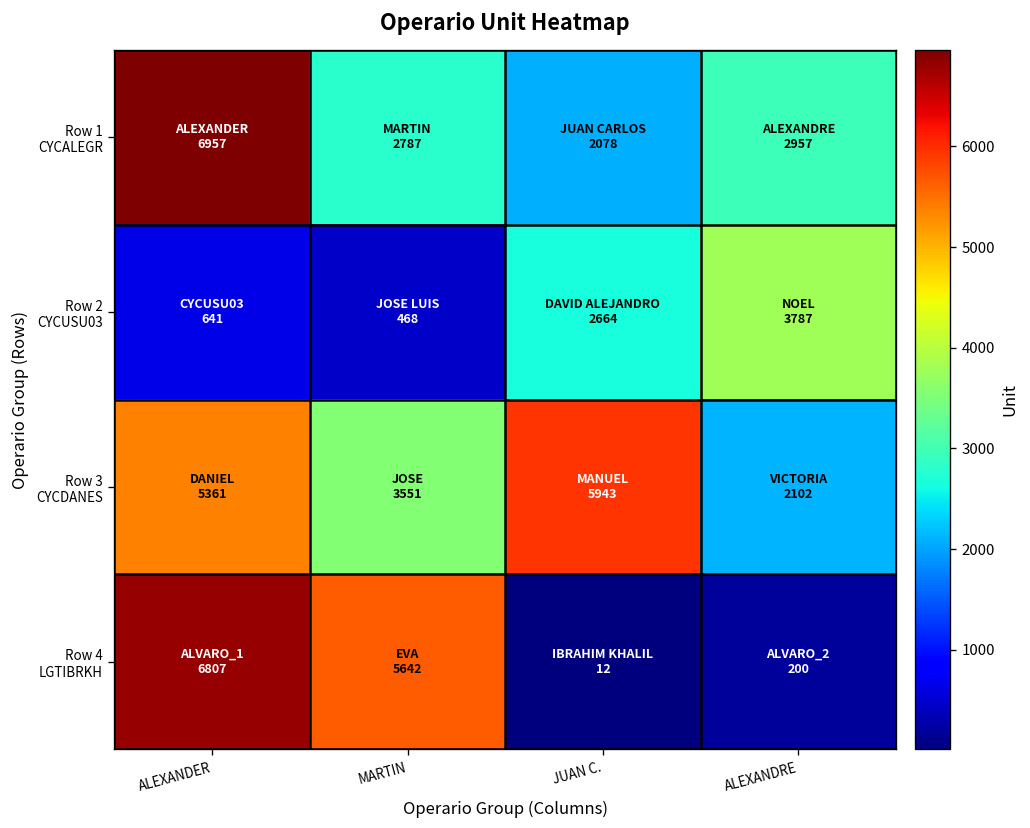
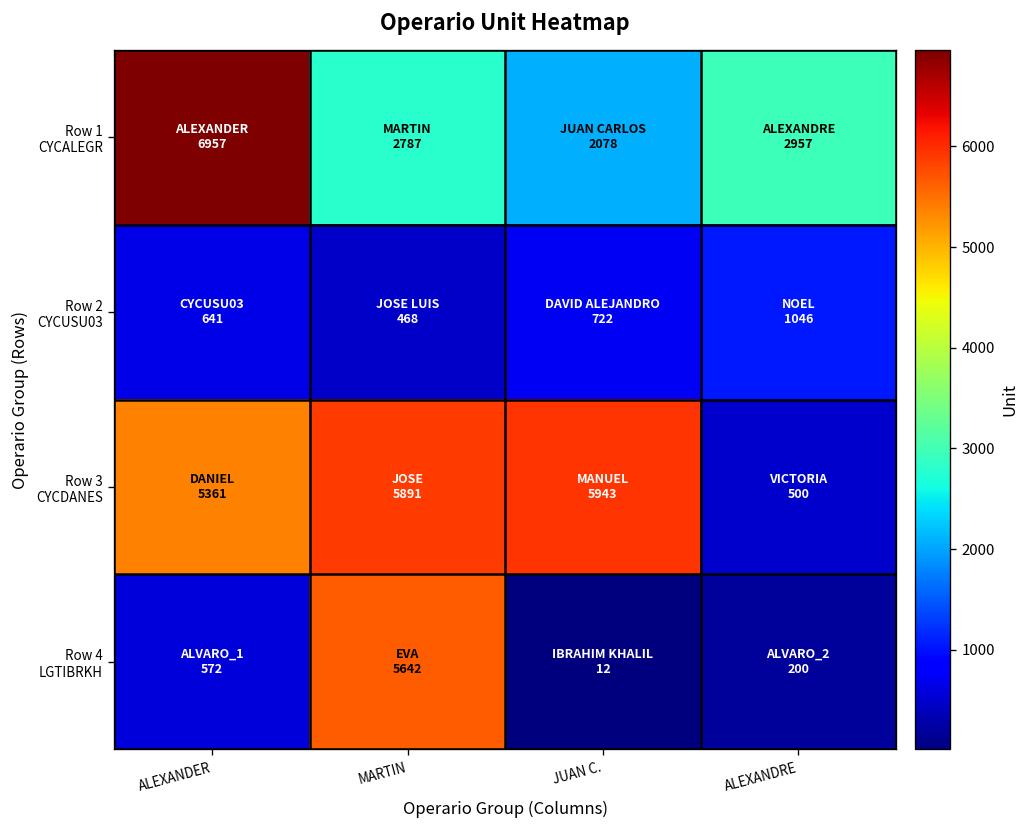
  {
    "Row 1 CYCALEGR": {
      "ALEXANDER": 6957,
      "MARTIN": 2787,
      "JUAN C.": 2078,
      "ALEXANDRE": 2957
    },
    "Row 2 CYCUSU03": {
      "ALEXANDER": 641,
      "MARTIN": 468,
-     "JUAN C.": 2664,
-     "ALEXANDRE": 3787
+     "JUAN C.": 722,
+     "ALEXANDRE": 1046
    },
    "Row 3 CYCDANES": {
      "ALEXANDER": 5361,
-     "MARTIN": 3551,
+     "MARTIN": 5891,
      "JUAN C.": 5943,
-     "ALEXANDRE": 2102
+     "ALEXANDRE": 500
    },
    "Row 4 LGTIBRKH": {
-     "ALEXANDER": 6807,
+     "ALEXANDER": 572,
      "MARTIN": 5642,
      "JUAN C.": 12
    }
  }
